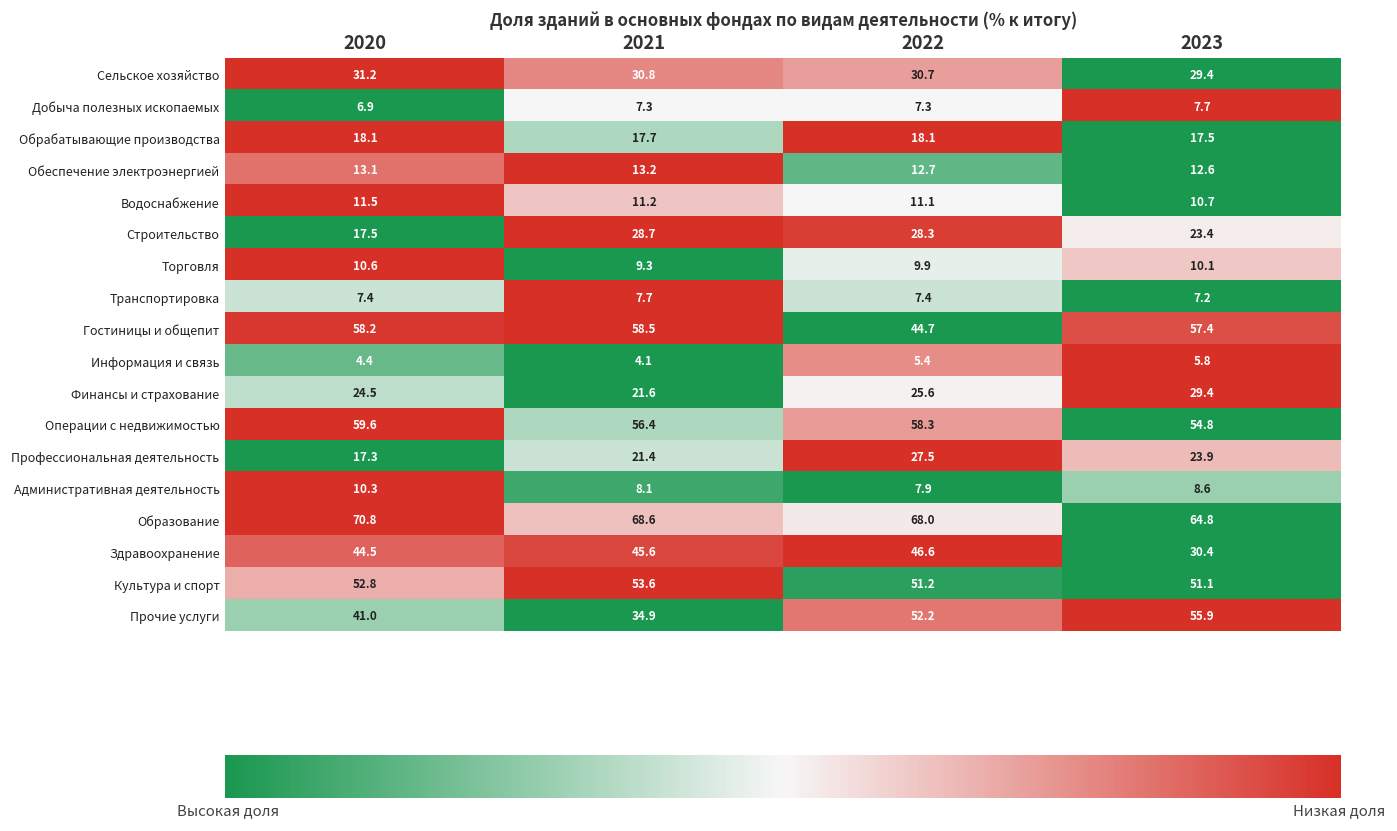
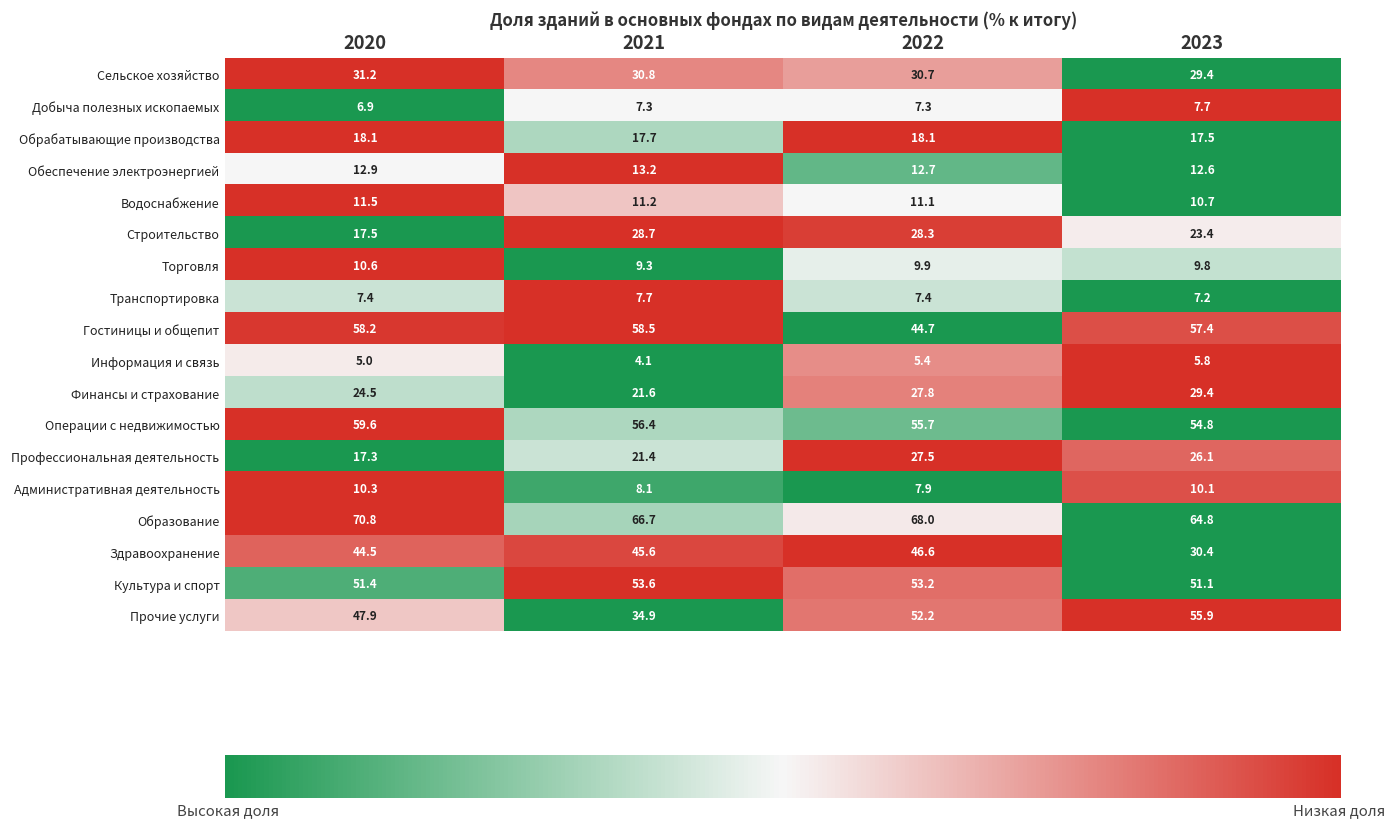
  {
    "Сельское хозяйство": {
      "2020": 31.2,
      "2021": 30.8,
      "2022": 30.7,
      "2023": 29.4
    },
    "Добыча полезных ископаемых": {
      "2020": 6.9,
      "2021": 7.3,
      "2022": 7.3,
      "2023": 7.7
    },
    "Обрабатывающие производства": {
      "2020": 18.1,
      "2021": 17.7,
      "2022": 18.1,
      "2023": 17.5
    },
    "Обеспечение электроэнергией": {
-     "2020": 13.1,
+     "2020": 12.9,
      "2021": 13.2,
      "2022": 12.7,
      "2023": 12.6
    },
    "Водоснабжение": {
      "2020": 11.5,
      "2021": 11.2,
      "2022": 11.1,
      "2023": 10.7
    },
    "Строительство": {
      "2020": 17.5,
      "2021": 28.7,
      "2022": 28.3,
      "2023": 23.4
    },
    "Торговля": {
      "2020": 10.6,
      "2021": 9.3,
      "2022": 9.9,
-     "2023": 10.1
+     "2023": 9.8
    },
    "Транспортировка": {
      "2020": 7.4,
      "2021": 7.7,
      "2022": 7.4,
      "2023": 7.2
    },
    "Гостиницы и общепит": {
      "2020": 58.2,
      "2021": 58.5,
      "2022": 44.7,
      "2023": 57.4
    },
    "Информация и связь": {
-     "2020": 4.4,
+     "2020": 5.0,
      "2021": 4.1,
      "2022": 5.4,
      "2023": 5.8
    },
    "Финансы и страхование": {
      "2020": 24.5,
      "2021": 21.6,
-     "2022": 25.6,
+     "2022": 27.8,
      "2023": 29.4
    },
    "Операции с недвижимостью": {
      "2020": 59.6,
      "2021": 56.4,
-     "2022": 58.3,
+     "2022": 55.7,
      "2023": 54.8
    },
    "Профессиональная деятельность": {
      "2020": 17.3,
      "2021": 21.4,
      "2022": 27.5,
-     "2023": 23.9
+     "2023": 26.1
    },
    "Административная деятельность": {
      "2020": 10.3,
      "2021": 8.1,
      "2022": 7.9,
-     "2023": 8.6
+     "2023": 10.1
    },
    "Образование": {
      "2020": 70.8,
-     "2021": 68.6,
+     "2021": 66.7,
      "2022": 68.0,
      "2023": 64.8
    },
    "Здравоохранение": {
      "2020": 44.5,
      "2021": 45.6,
      "2022": 46.6,
      "2023": 30.4
    },
    "Культура и спорт": {
-     "2020": 52.8,
+     "2020": 51.4,
      "2021": 53.6,
-     "2022": 51.2,
+     "2022": 53.2,
      "2023": 51.1
    },
    "Прочие услуги": {
-     "2020": 41.0,
+     "2020": 47.9,
      "2021": 34.9,
      "2022": 52.2,
      "2023": 55.9
    }
  }
